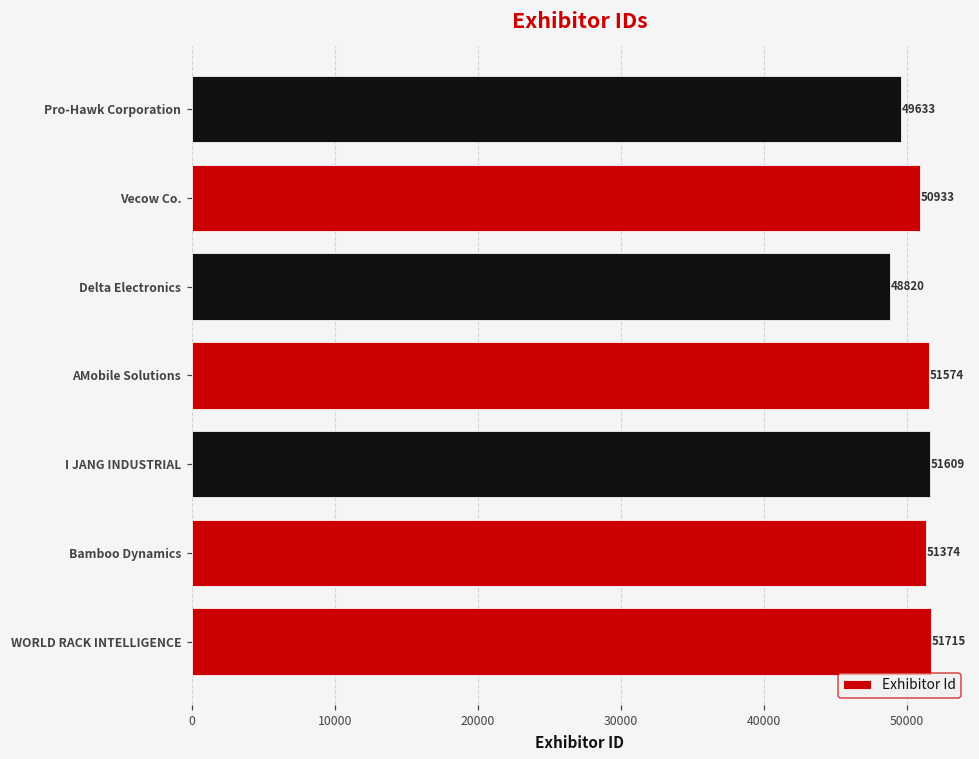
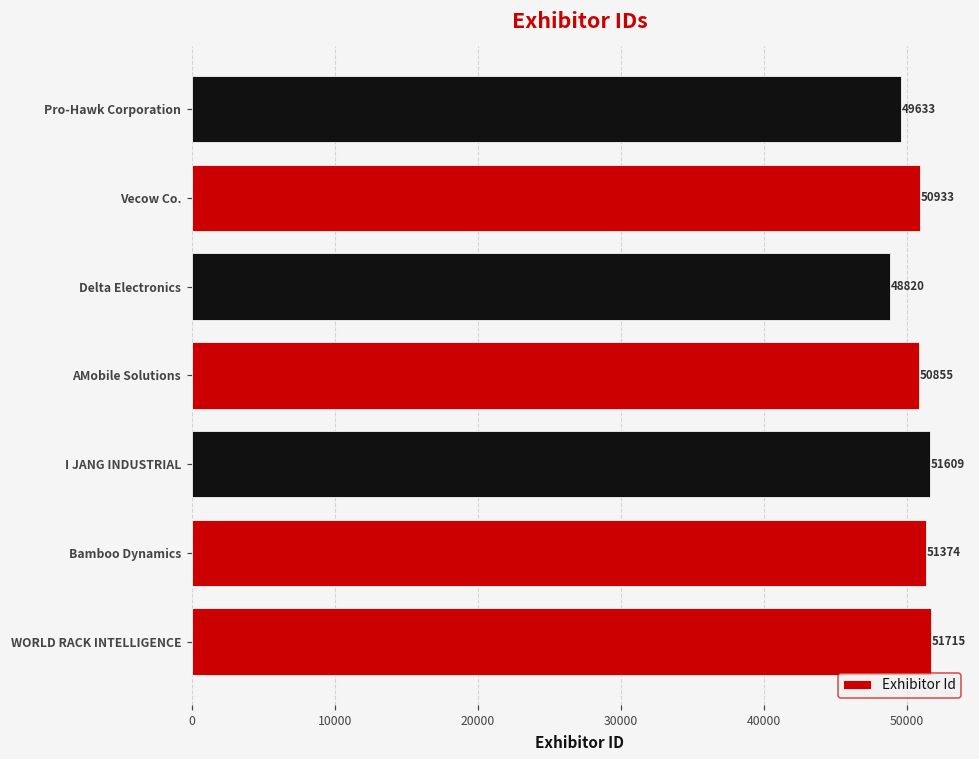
  {
    "Pro-Hawk Corporation": 49633,
    "Vecow Co.": 50933,
    "Delta Electronics": 48820,
-   "AMobile Solutions": 51574,
+   "AMobile Solutions": 50855,
    "I JANG INDUSTRIAL": 51609,
    "Bamboo Dynamics": 51374,
    "WORLD RACK INTELLIGENCE": 51715
  }
